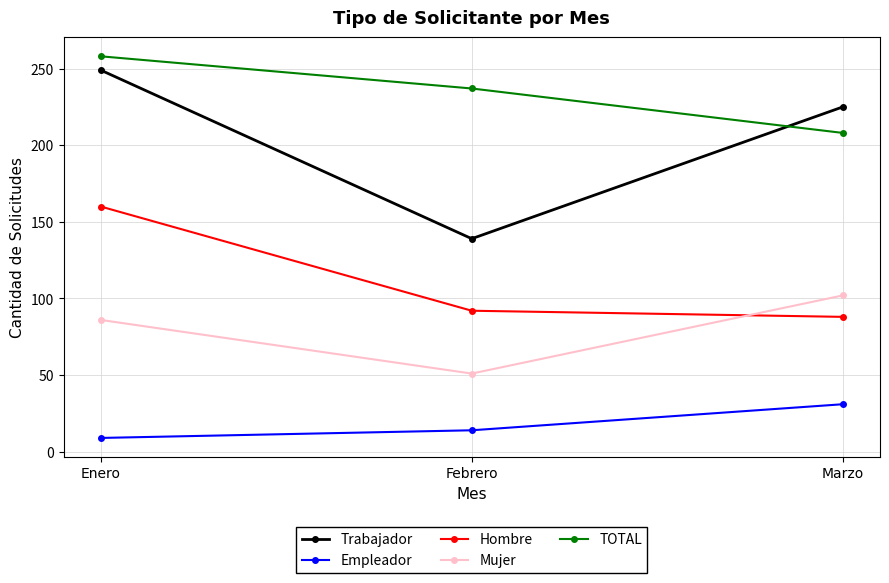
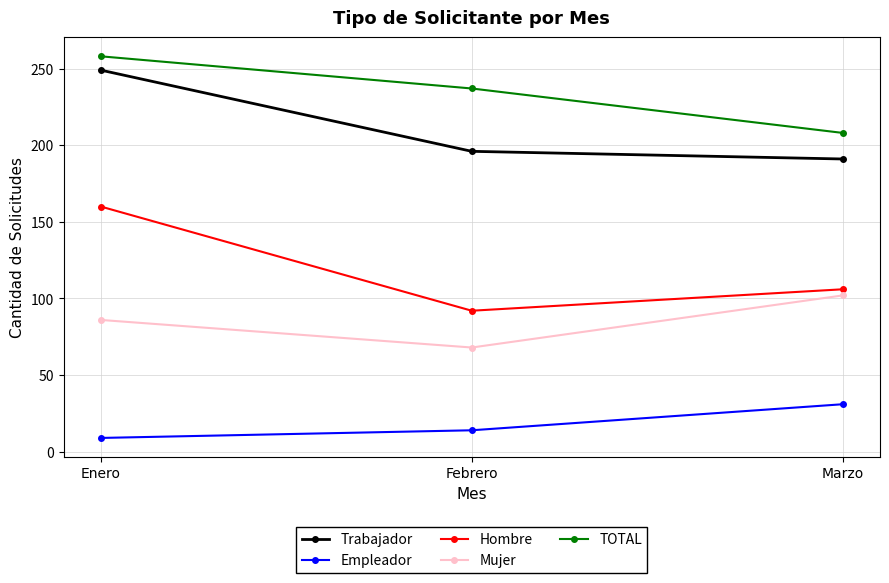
  {
    "Trabajador": {
      "Enero": 249,
-     "Febrero": 139,
-     "Marzo": 225
+     "Febrero": 196,
+     "Marzo": 191
    },
    "Empleador": {
      "Enero": 9,
      "Febrero": 14,
      "Marzo": 31
    },
    "Hombre": {
      "Enero": 160,
      "Febrero": 92,
-     "Marzo": 88
+     "Marzo": 106
    },
    "Mujer": {
      "Enero": 86,
-     "Febrero": 51,
+     "Febrero": 68,
      "Marzo": 102
    },
    "TOTAL": {
      "Enero": 258,
      "Febrero": 237,
      "Marzo": 208
    }
  }
